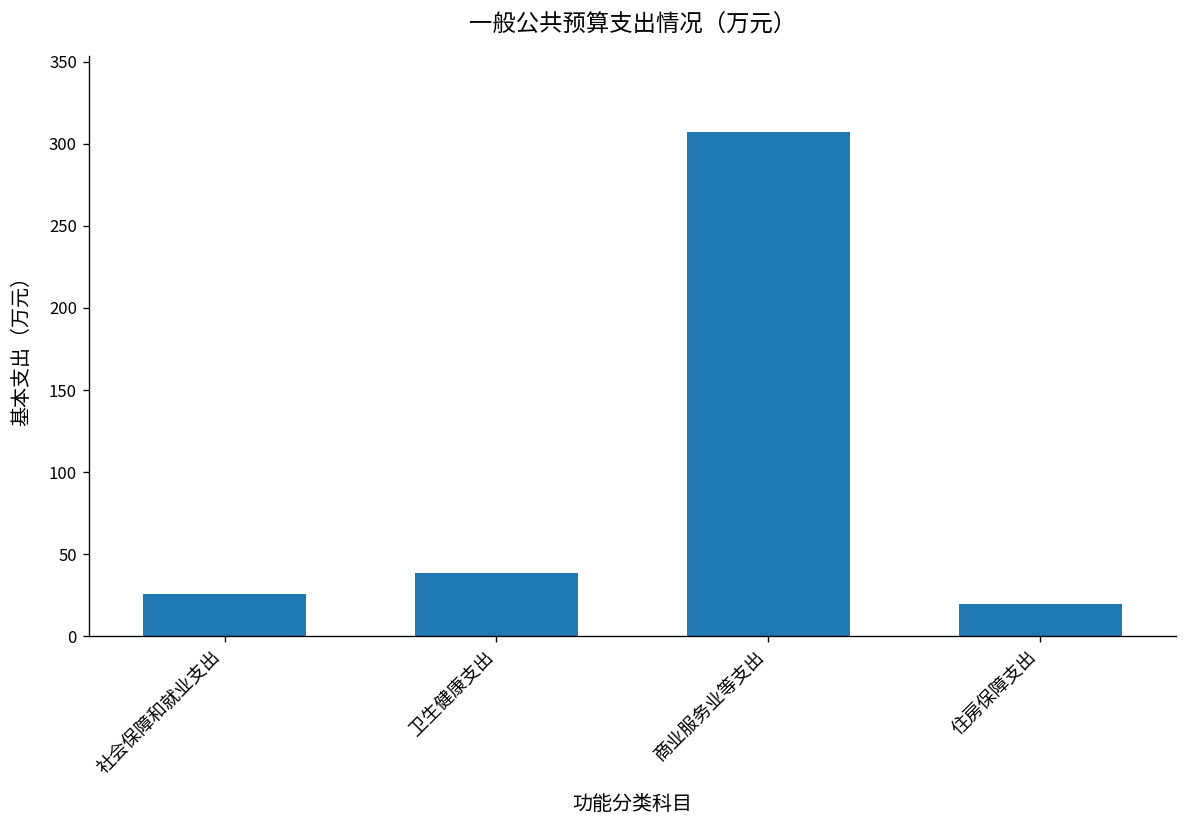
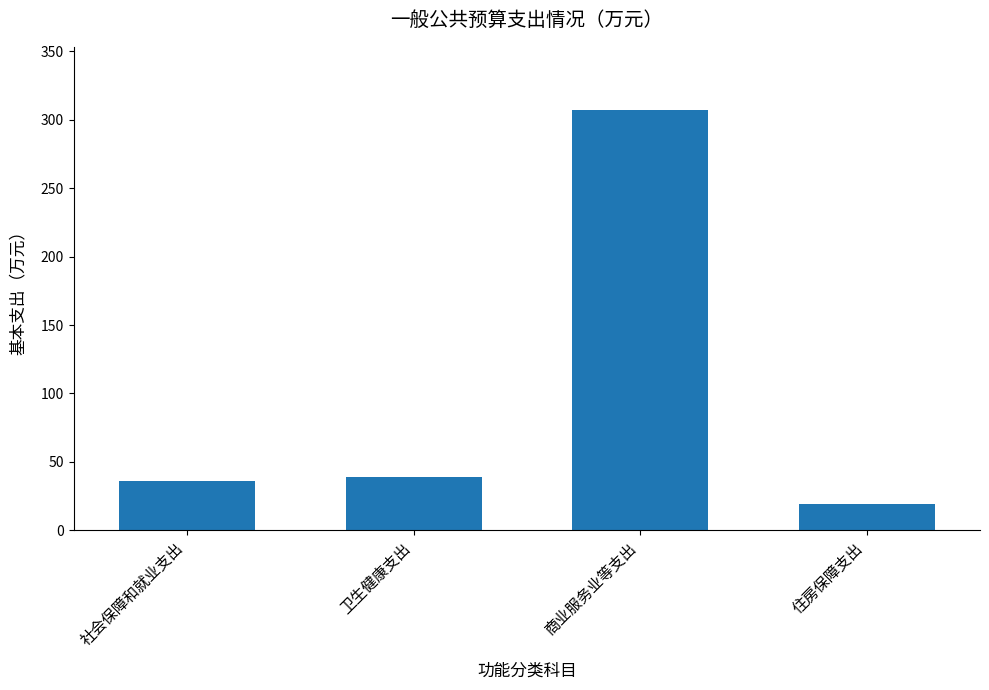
  {
-   "社会保障和就业支出": 26,
+   "社会保障和就业支出": 36,
    "卫生健康支出": 39,
    "商业服务业等支出": 307,
    "住房保障支出": 20
  }
